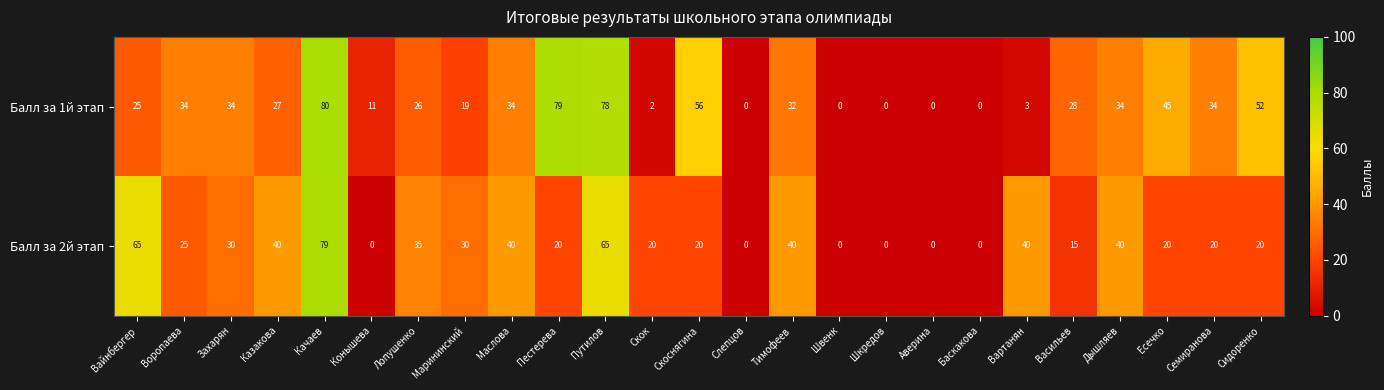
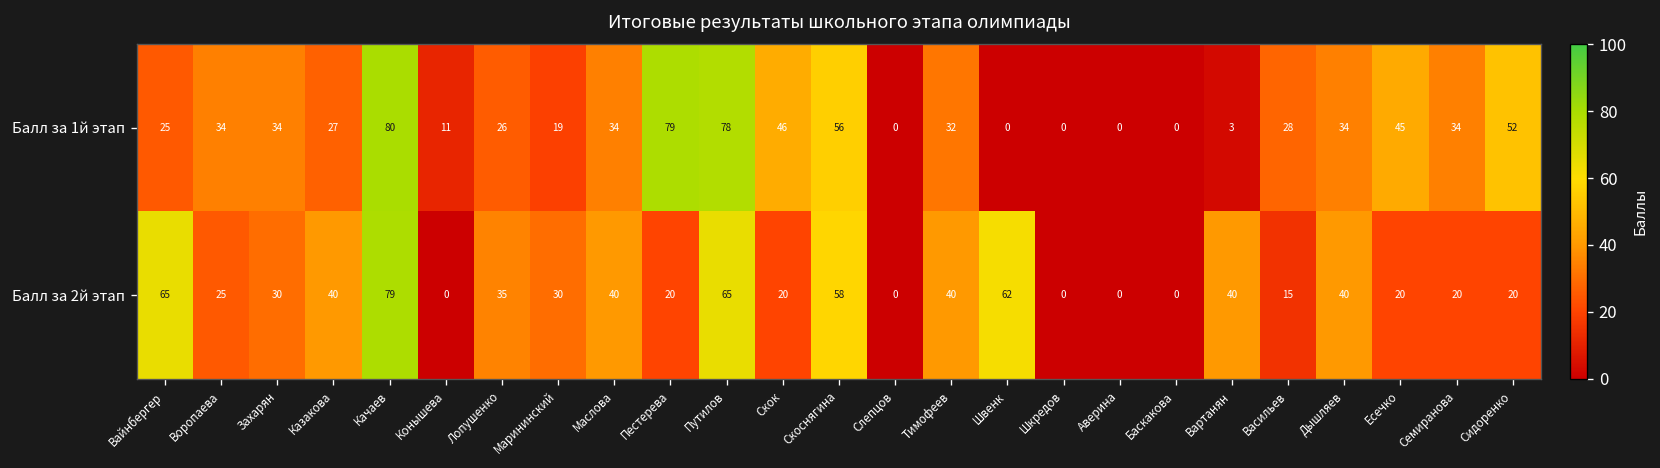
  {
    "Балл за 1й этап": {
      "Вайнбергер": 25,
      "Воропаева": 34,
      "Захарян": 34,
      "Казакова": 27,
      "Качаев": 80,
      "Конышева": 11,
      "Лопушенко": 26,
      "Марининский": 19,
      "Маслова": 34,
      "Пестерева": 79,
      "Путилов": 78,
-     "Скок": 2,
+     "Скок": 46,
      "Скоснягина": 56,
      "Слепцов": 0,
      "Тимофеев": 32,
      "Швенк": 0,
      "Шкредов": 0,
      "Аверина": 0,
      "Баскакова": 0,
      "Вартанян": 3,
      "Васильев": 28,
      "Дышляев": 34,
      "Есечко": 45,
      "Семиранова": 34,
      "Сидоренко": 52
    },
    "Балл за 2й этап": {
      "Вайнбергер": 65,
      "Воропаева": 25,
      "Захарян": 30,
      "Казакова": 40,
      "Качаев": 79,
      "Конышева": 0,
      "Лопушенко": 35,
      "Марининский": 30,
      "Маслова": 40,
      "Пестерева": 20,
      "Путилов": 65,
      "Скок": 20,
-     "Скоснягина": 20,
+     "Скоснягина": 58,
      "Слепцов": 0,
      "Тимофеев": 40,
-     "Швенк": 0,
+     "Швенк": 62,
      "Шкредов": 0,
      "Аверина": 0,
      "Баскакова": 0,
      "Вартанян": 40,
      "Васильев": 15,
      "Дышляев": 40,
      "Есечко": 20,
      "Семиранова": 20,
      "Сидоренко": 20
    }
  }
